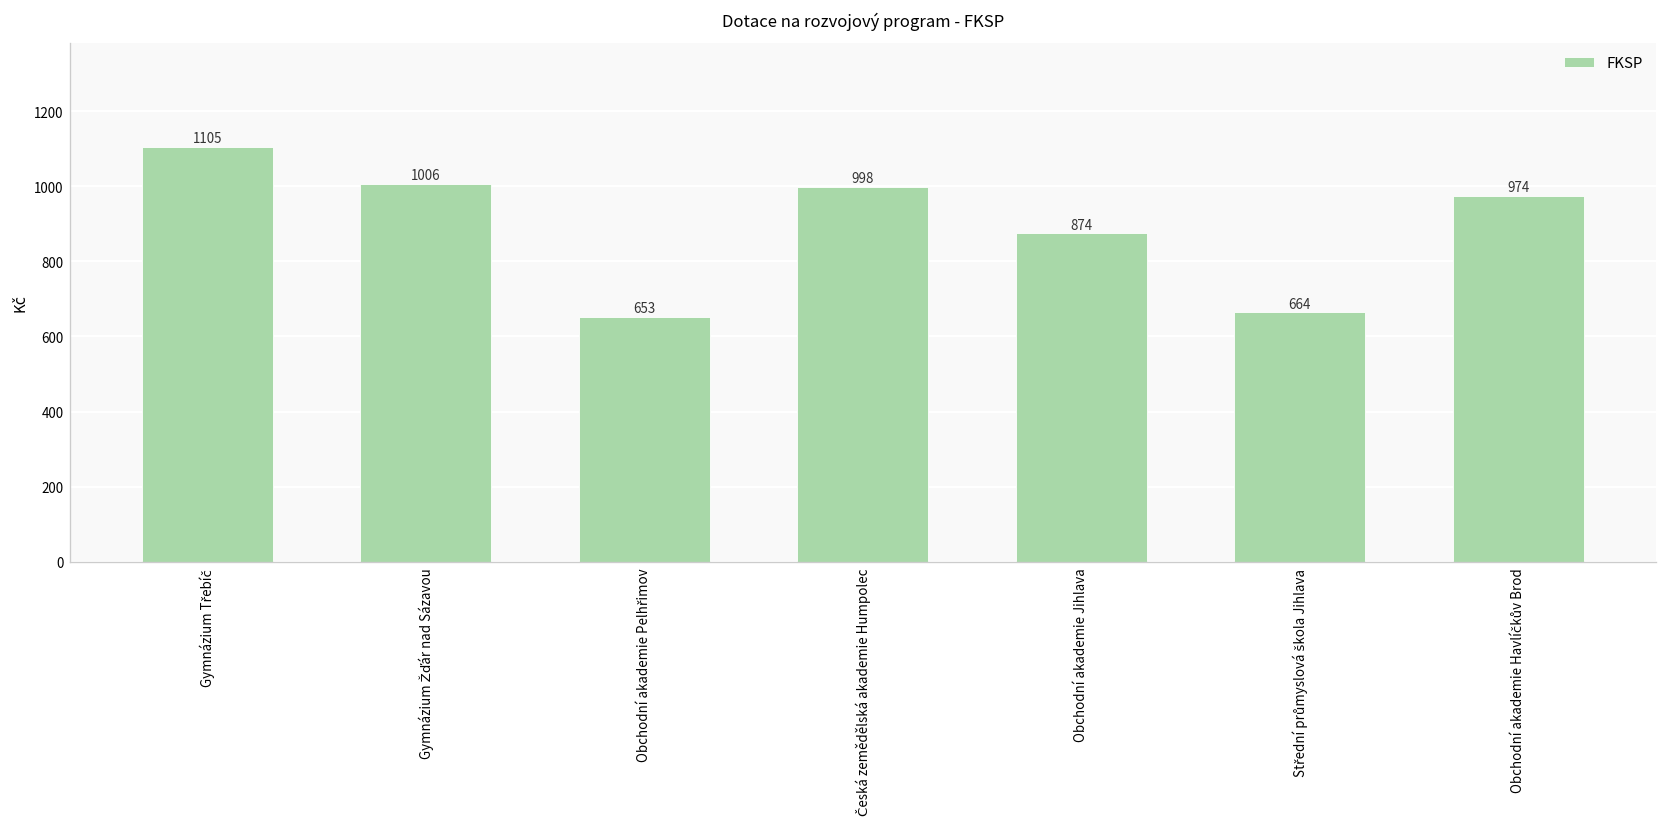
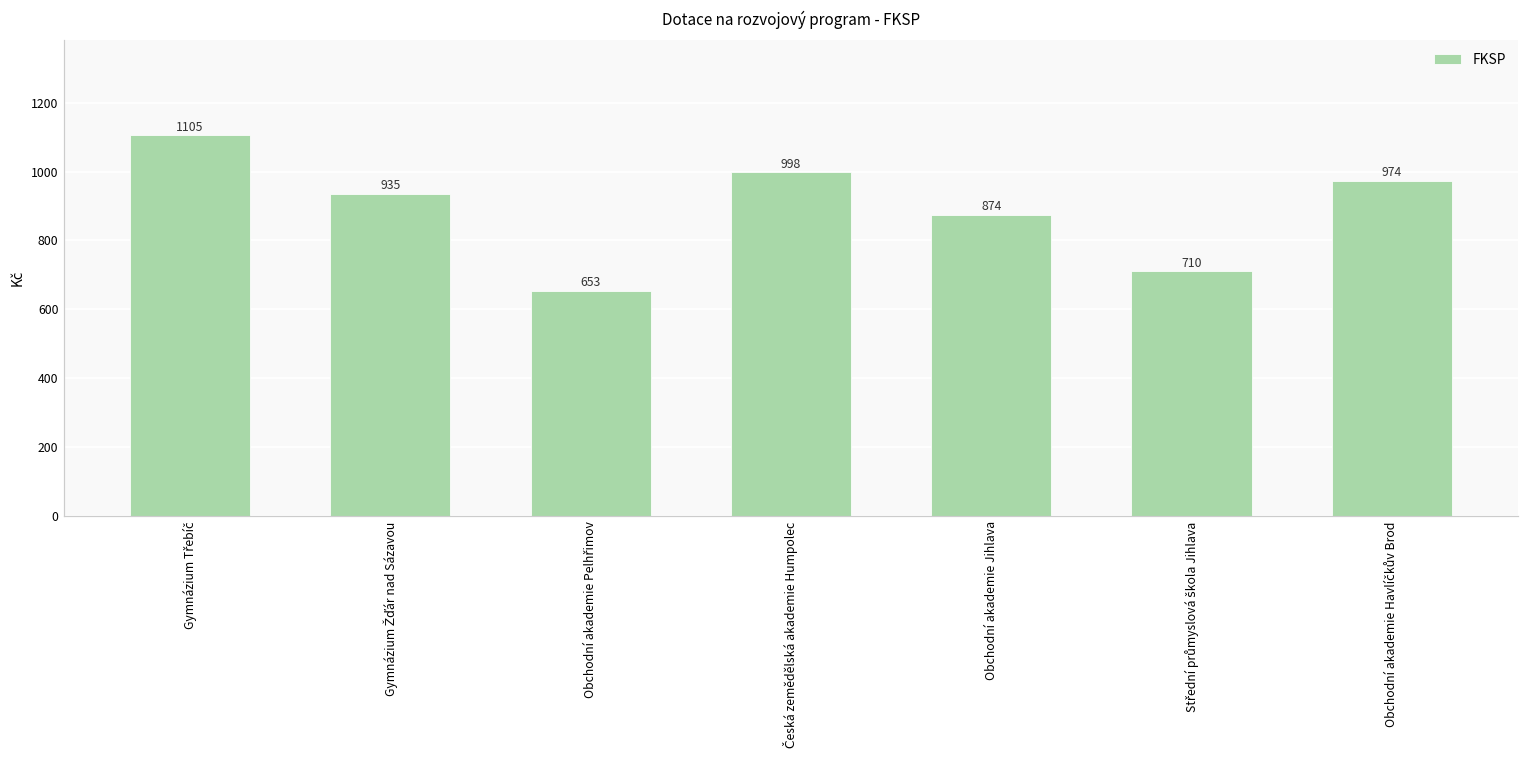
  {
    "Gymnázium Třebíč": 1105,
-   "Gymnázium Žďár nad Sázavou": 1006,
+   "Gymnázium Žďár nad Sázavou": 935,
    "Obchodní akademie Pelhřimov": 653,
    "Česká zemědělská akademie Humpolec": 998,
    "Obchodní akademie Jihlava": 874,
-   "Střední průmyslová škola Jihlava": 664,
+   "Střední průmyslová škola Jihlava": 710,
    "Obchodní akademie Havlíčkův Brod": 974
  }
